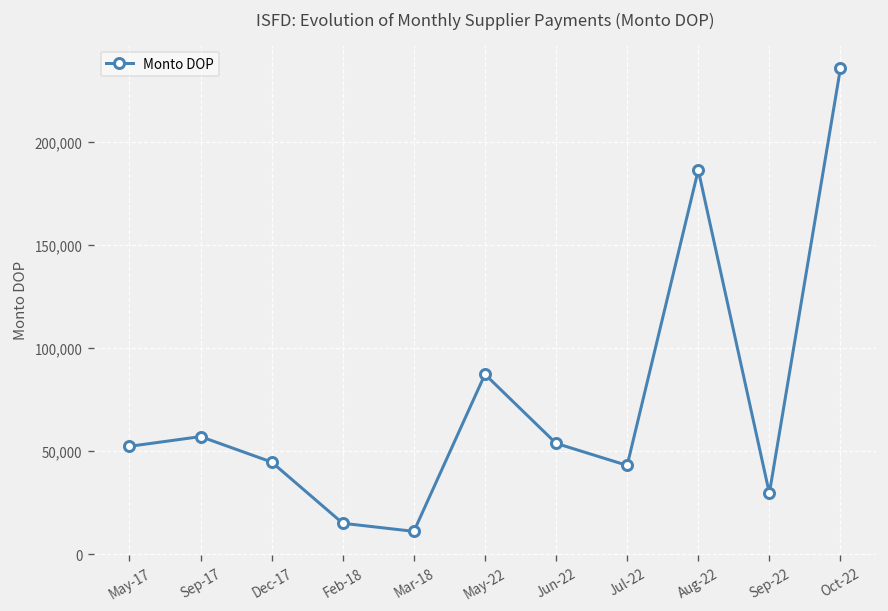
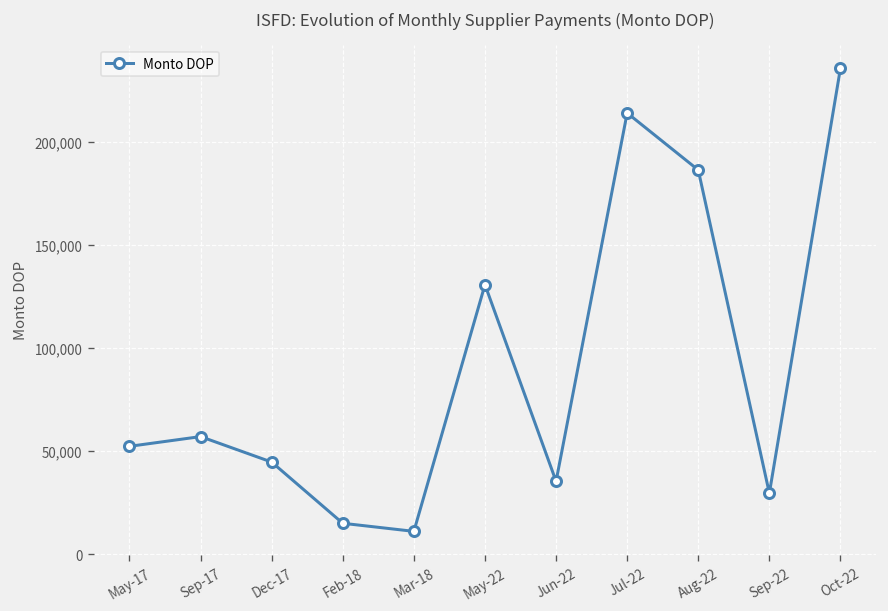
  {
    "May-17": "52,000",
    "Sep-17": "57,000",
    "Dec-17": "45,000",
    "Feb-18": "15,000",
    "Mar-18": "11,000",
-   "May-22": "87,000",
-   "Jun-22": "54,000",
-   "Jul-22": "43,000",
+   "May-22": "131,000",
+   "Jun-22": "35,000",
+   "Jul-22": "214,000",
    "Aug-22": "186,000",
    "Sep-22": "30,000",
    "Oct-22": "236,000"
  }
